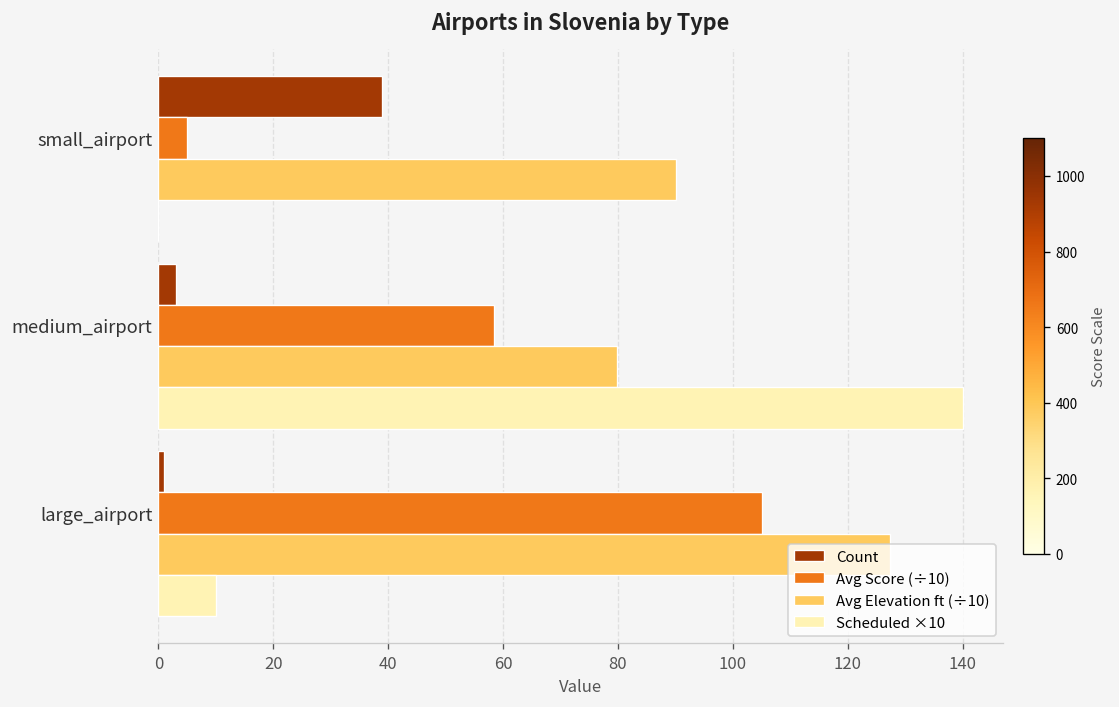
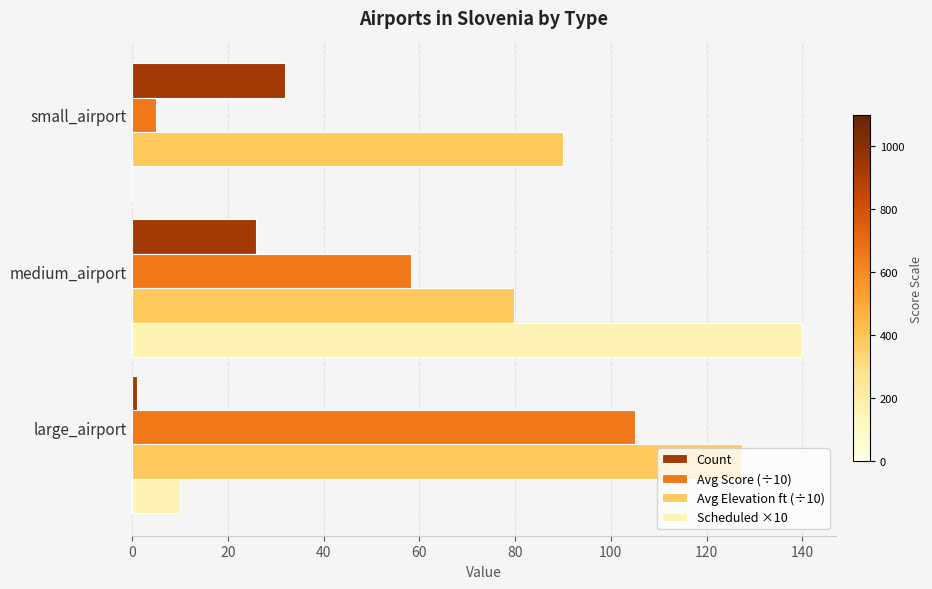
  {
    "Count": {
-     "small_airport": 39,
-     "medium_airport": 3,
+     "small_airport": 32,
+     "medium_airport": 26,
      "large_airport": 1
    },
    "Avg Score (÷10)": {
      "small_airport": 5,
      "medium_airport": 58,
      "large_airport": 105
    },
    "Avg Elevation ft (÷10)": {
      "small_airport": 90,
      "medium_airport": 80
    },
    "Scheduled ×10": {
      "small_airport": 0,
      "medium_airport": 140,
      "large_airport": 10
    }
  }
